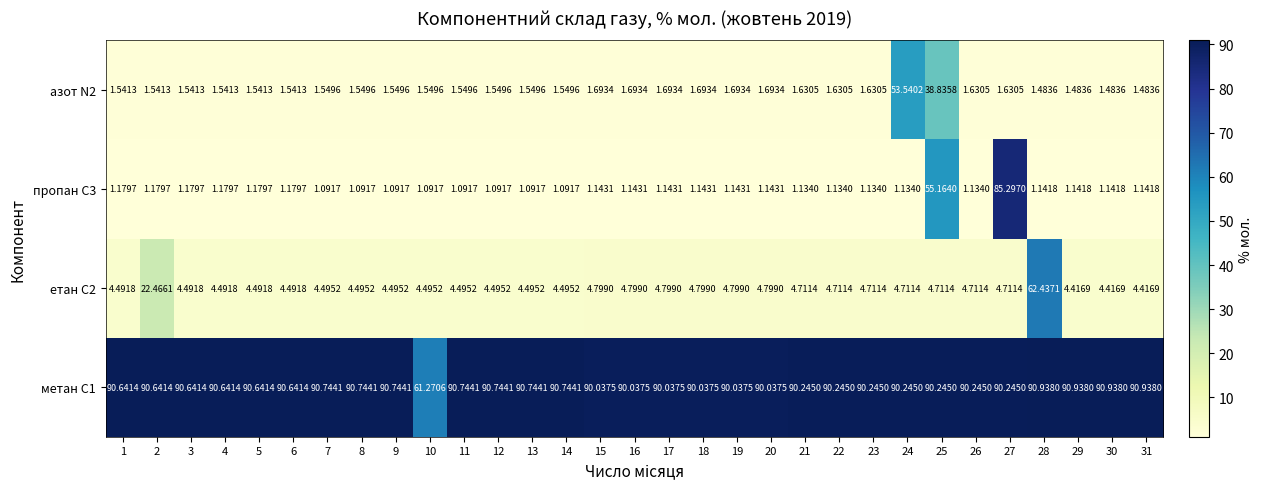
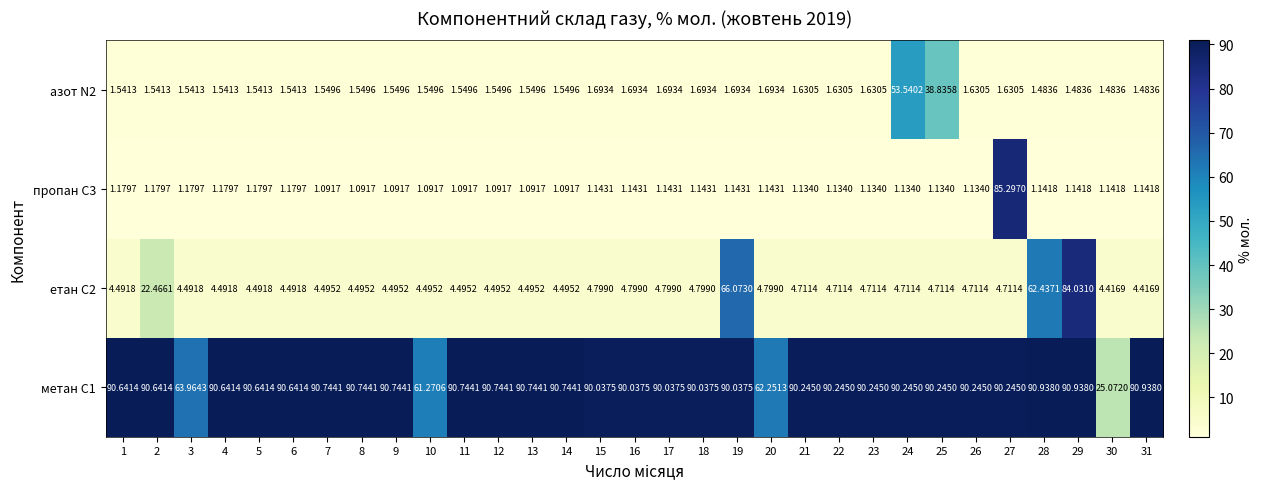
  {
    "азот N2": {
      "1": 1.5413,
      "2": 1.5413,
      "3": 1.5413,
      "4": 1.5413,
      "5": 1.5413,
      "6": 1.5413,
      "7": 1.5496,
      "8": 1.5496,
      "9": 1.5496,
      "10": 1.5496,
      "11": 1.5496,
      "12": 1.5496,
      "13": 1.5496,
      "14": 1.5496,
      "15": 1.6934,
      "16": 1.6934,
      "17": 1.6934,
      "18": 1.6934,
      "19": 1.6934,
      "20": 1.6934,
      "21": 1.6305,
      "22": 1.6305,
      "23": 1.6305,
      "24": 53.5402,
      "25": 38.8358,
      "26": 1.6305,
      "27": 1.6305,
      "28": 1.4836,
      "29": 1.4836,
      "30": 1.4836,
      "31": 1.4836
    },
    "пропан С3": {
      "1": 1.1797,
      "2": 1.1797,
      "3": 1.1797,
      "4": 1.1797,
      "5": 1.1797,
      "6": 1.1797,
      "7": 1.0917,
      "8": 1.0917,
      "9": 1.0917,
      "10": 1.0917,
      "11": 1.0917,
      "12": 1.0917,
      "13": 1.0917,
      "14": 1.0917,
      "15": 1.1431,
      "16": 1.1431,
      "17": 1.1431,
      "18": 1.1431,
      "19": 1.1431,
      "20": 1.1431,
      "21": 1.1340,
      "22": 1.1340,
      "23": 1.1340,
      "24": 1.1340,
-     "25": 55.1640,
+     "25": 1.1340,
      "26": 1.1340,
      "27": 85.2970,
      "28": 1.1418,
      "29": 1.1418,
      "30": 1.1418,
      "31": 1.1418
    },
    "етан С2": {
      "1": 4.4918,
      "2": 22.4661,
      "3": 4.4918,
      "4": 4.4918,
      "5": 4.4918,
      "6": 4.4918,
      "7": 4.4952,
      "8": 4.4952,
      "9": 4.4952,
      "10": 4.4952,
      "11": 4.4952,
      "12": 4.4952,
      "13": 4.4952,
      "14": 4.4952,
      "15": 4.7990,
      "16": 4.7990,
      "17": 4.7990,
      "18": 4.7990,
-     "19": 4.7990,
+     "19": 66.0730,
      "20": 4.7990,
      "21": 4.7114,
      "22": 4.7114,
      "23": 4.7114,
      "24": 4.7114,
      "25": 4.7114,
      "26": 4.7114,
      "27": 4.7114,
      "28": 62.4371,
-     "29": 4.4169,
+     "29": 84.0310,
      "30": 4.4169,
      "31": 4.4169
    },
    "метан С1": {
      "1": 90.6414,
      "2": 90.6414,
-     "3": 90.6414,
+     "3": 63.9643,
      "4": 90.6414,
      "5": 90.6414,
      "6": 90.6414,
      "7": 90.7441,
      "8": 90.7441,
      "9": 90.7441,
      "10": 61.2706,
      "11": 90.7441,
      "12": 90.7441,
      "13": 90.7441,
      "14": 90.7441,
      "15": 90.0375,
      "16": 90.0375,
      "17": 90.0375,
      "18": 90.0375,
      "19": 90.0375,
-     "20": 90.0375,
+     "20": 62.2513,
      "21": 90.2450,
      "22": 90.2450,
      "23": 90.2450,
      "24": 90.2450,
      "25": 90.2450,
      "26": 90.2450,
      "27": 90.2450,
      "28": 90.9380,
      "29": 90.9380,
-     "30": 90.9380,
+     "30": 25.0720,
      "31": 90.9380
    }
  }
